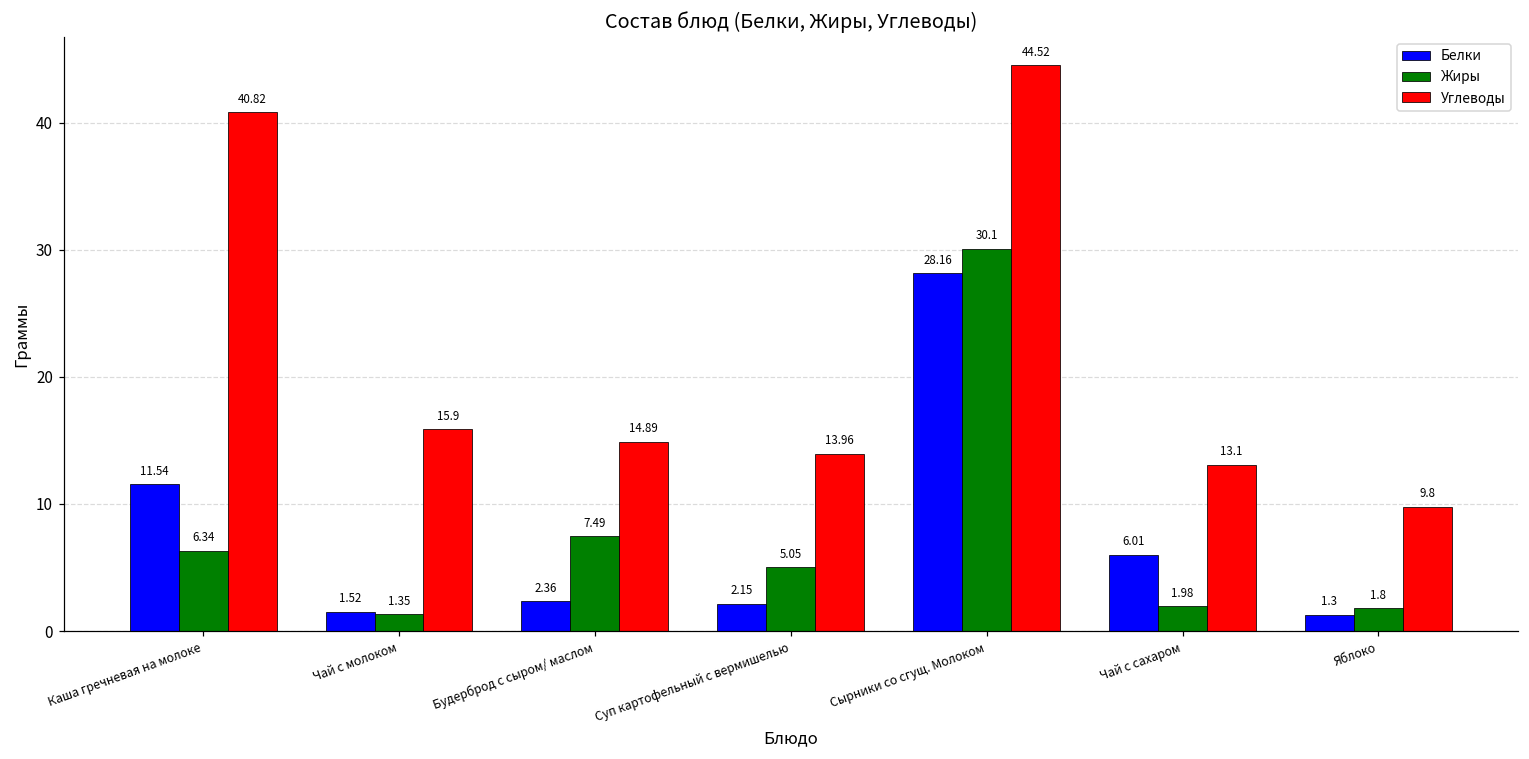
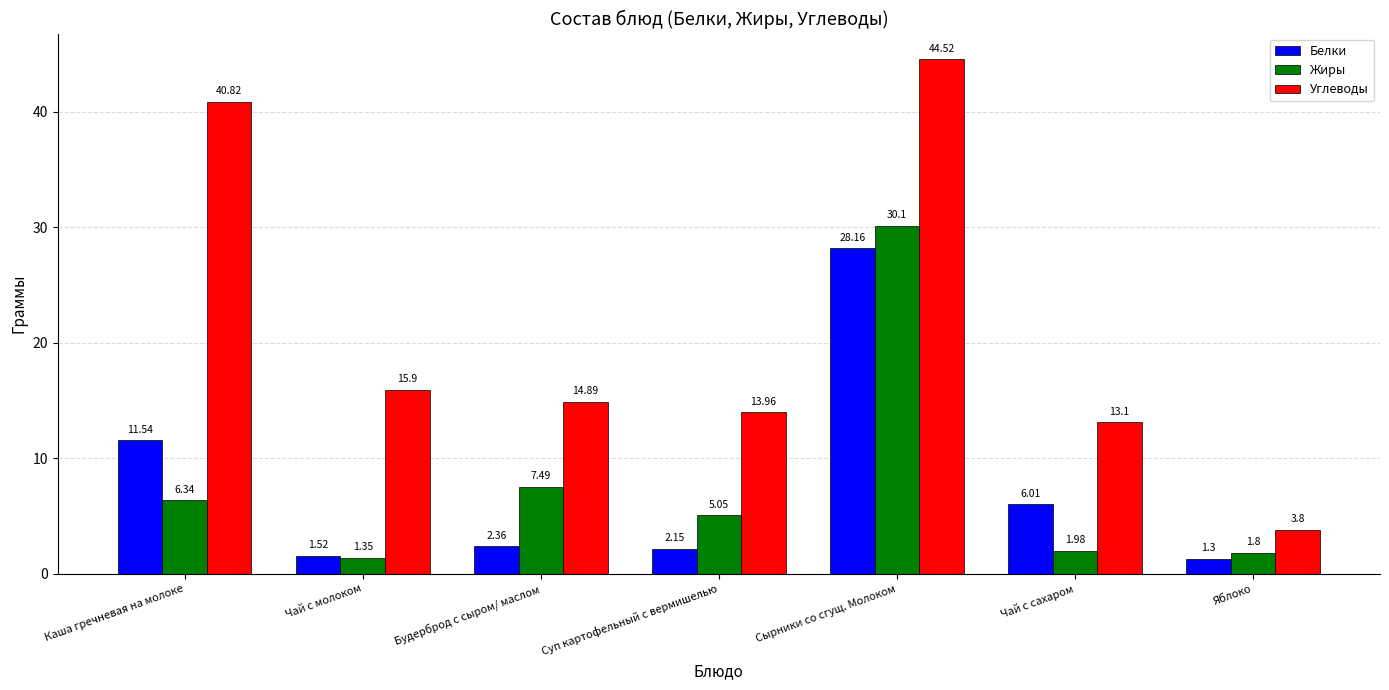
  {
    "Белки": {
      "Каша гречневая на молоке": 11.54,
      "Чай с молоком": 1.52,
      "Будерброд с сыром/ маслом": 2.36,
      "Суп картофельный с вермишелью": 2.15,
      "Сырники со сгущ. Молоком": 28.16,
      "Чай с сахаром": 6.01,
      "Яблоко": 1.3
    },
    "Жиры": {
      "Каша гречневая на молоке": 6.34,
      "Чай с молоком": 1.35,
      "Будерброд с сыром/ маслом": 7.49,
      "Суп картофельный с вермишелью": 5.05,
      "Сырники со сгущ. Молоком": 30.1,
      "Чай с сахаром": 1.98,
      "Яблоко": 1.8
    },
    "Углеводы": {
      "Каша гречневая на молоке": 40.82,
      "Чай с молоком": 15.9,
      "Будерброд с сыром/ маслом": 14.89,
      "Суп картофельный с вермишелью": 13.96,
      "Сырники со сгущ. Молоком": 44.52,
      "Чай с сахаром": 13.1,
-     "Яблоко": 9.8
+     "Яблоко": 3.8
    }
  }
